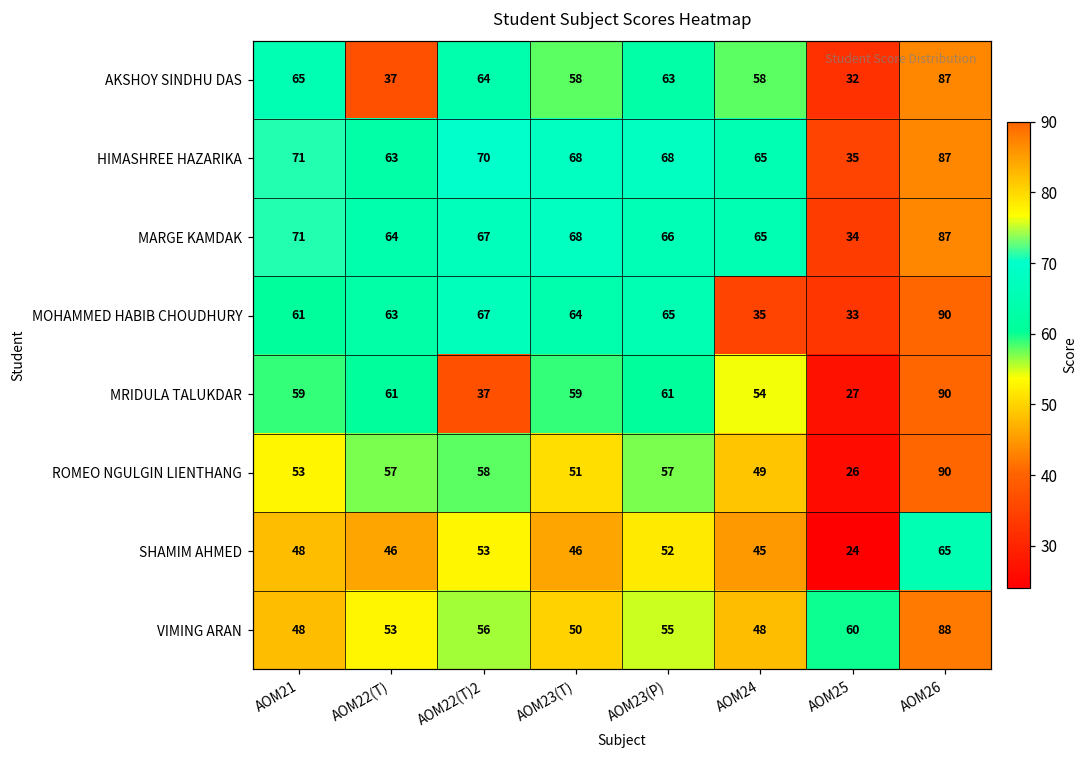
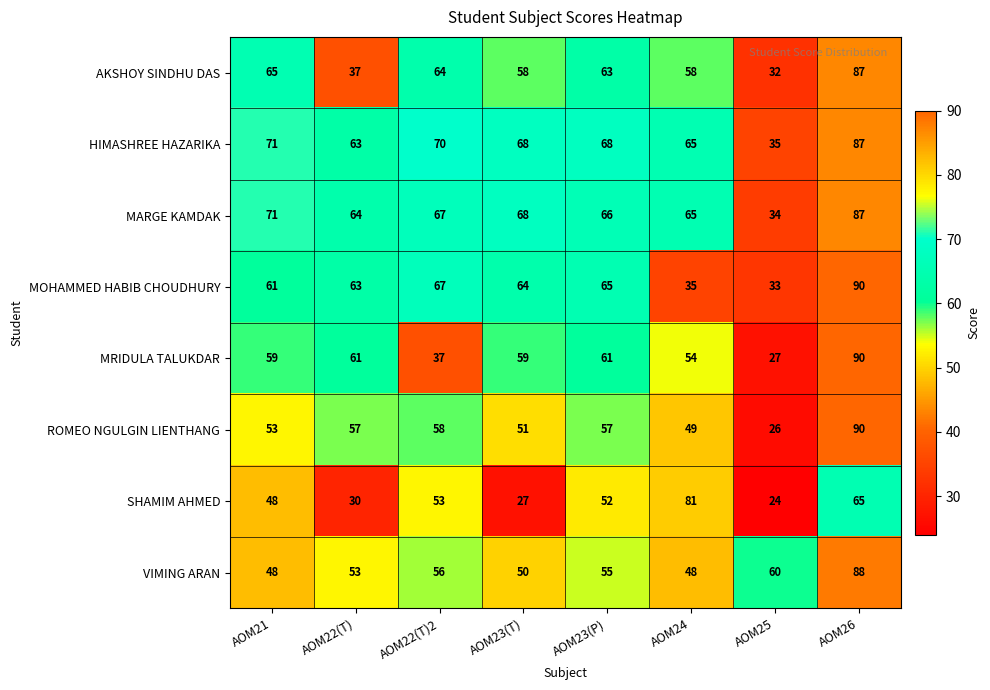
  {
    "AKSHOY SINDHU DAS": {
      "AOM21": 65,
      "AOM22(T)": 37,
      "AOM22(T)2": 64,
      "AOM23(T)": 58,
      "AOM23(P)": 63,
      "AOM24": 58,
      "AOM25": 32
    },
    "HIMASHREE HAZARIKA": {
      "AOM21": 71,
      "AOM22(T)": 63,
      "AOM22(T)2": 70,
      "AOM23(T)": 68,
      "AOM23(P)": 68,
      "AOM24": 65,
      "AOM25": 35,
      "AOM26": 87
    },
    "MARGE KAMDAK": {
      "AOM21": 71,
      "AOM22(T)": 64,
      "AOM22(T)2": 67,
      "AOM23(T)": 68,
      "AOM23(P)": 66,
      "AOM24": 65,
      "AOM25": 34,
      "AOM26": 87
    },
    "MOHAMMED HABIB CHOUDHURY": {
      "AOM21": 61,
      "AOM22(T)": 63,
      "AOM22(T)2": 67,
      "AOM23(T)": 64,
      "AOM23(P)": 65,
      "AOM24": 35,
      "AOM25": 33,
      "AOM26": 90
    },
    "MRIDULA TALUKDAR": {
      "AOM21": 59,
      "AOM22(T)": 61,
      "AOM22(T)2": 37,
      "AOM23(T)": 59,
      "AOM23(P)": 61,
      "AOM24": 54,
      "AOM25": 27,
      "AOM26": 90
    },
    "ROMEO NGULGIN LIENTHANG": {
      "AOM21": 53,
      "AOM22(T)": 57,
      "AOM22(T)2": 58,
      "AOM23(T)": 51,
      "AOM23(P)": 57,
      "AOM24": 49,
      "AOM25": 26,
      "AOM26": 90
    },
    "SHAMIM AHMED": {
      "AOM21": 48,
-     "AOM22(T)": 46,
+     "AOM22(T)": 30,
      "AOM22(T)2": 53,
-     "AOM23(T)": 46,
+     "AOM23(T)": 27,
      "AOM23(P)": 52,
-     "AOM24": 45,
+     "AOM24": 81,
      "AOM25": 24,
      "AOM26": 65
    },
    "VIMING ARAN": {
      "AOM21": 48,
      "AOM22(T)": 53,
      "AOM22(T)2": 56,
      "AOM23(T)": 50,
      "AOM23(P)": 55,
      "AOM24": 48,
      "AOM25": 60,
      "AOM26": 88
    }
  }
